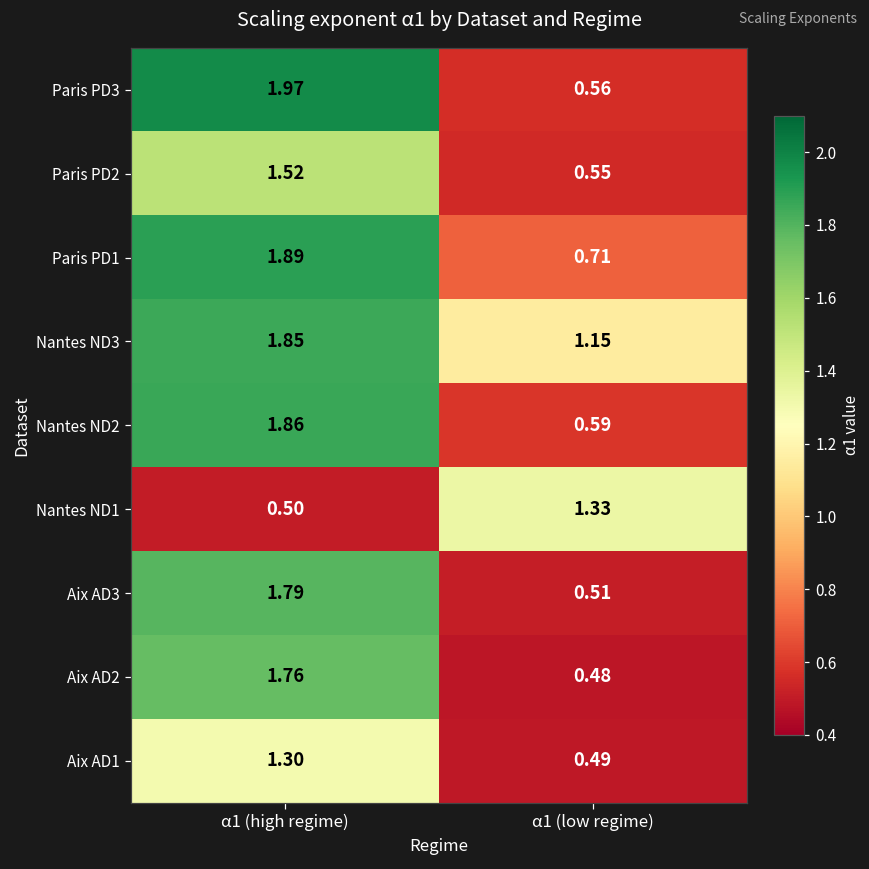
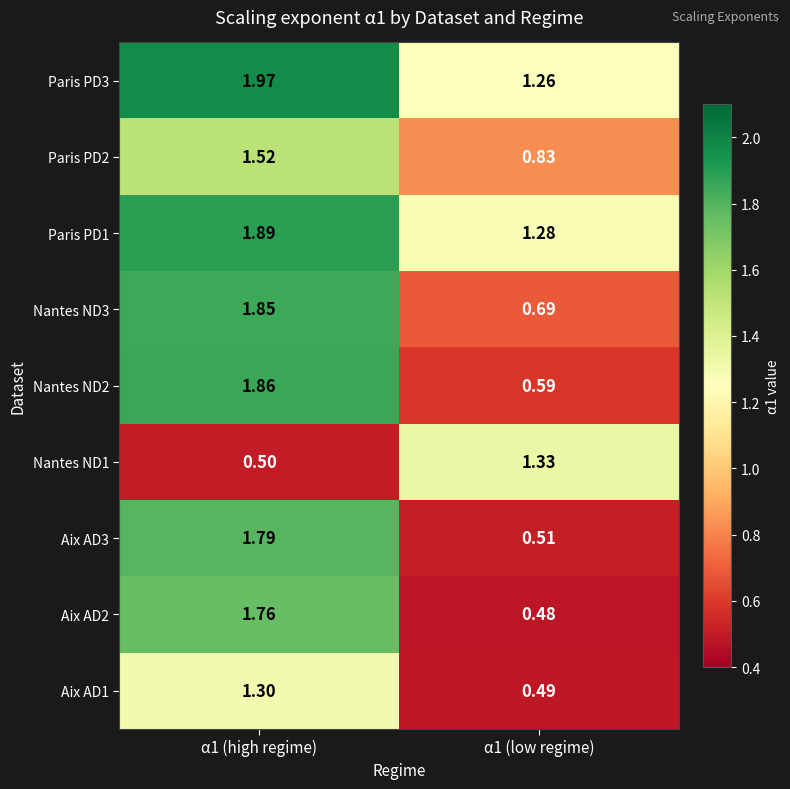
  {
    "Paris PD3": {
      "α1 (high regime)": 1.97,
-     "α1 (low regime)": 0.56
+     "α1 (low regime)": 1.26
    },
    "Paris PD2": {
      "α1 (high regime)": 1.52,
-     "α1 (low regime)": 0.55
+     "α1 (low regime)": 0.83
    },
    "Paris PD1": {
      "α1 (high regime)": 1.89,
-     "α1 (low regime)": 0.71
+     "α1 (low regime)": 1.28
    },
    "Nantes ND3": {
      "α1 (high regime)": 1.85,
-     "α1 (low regime)": 1.15
+     "α1 (low regime)": 0.69
    },
    "Nantes ND2": {
      "α1 (high regime)": 1.86,
      "α1 (low regime)": 0.59
    },
    "Nantes ND1": {
      "α1 (high regime)": 0.50,
      "α1 (low regime)": 1.33
    },
    "Aix AD3": {
      "α1 (high regime)": 1.79,
      "α1 (low regime)": 0.51
    },
    "Aix AD2": {
      "α1 (high regime)": 1.76,
      "α1 (low regime)": 0.48
    },
    "Aix AD1": {
      "α1 (high regime)": 1.30,
      "α1 (low regime)": 0.49
    }
  }
